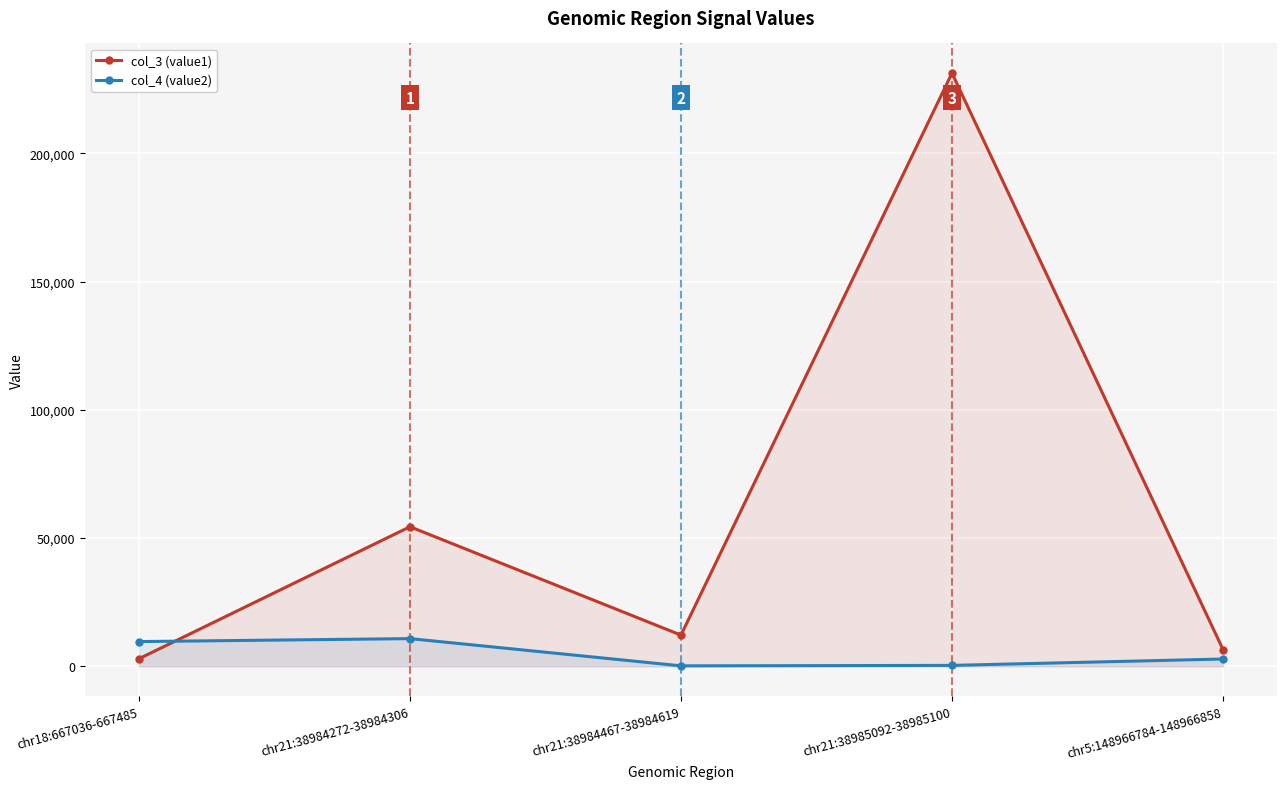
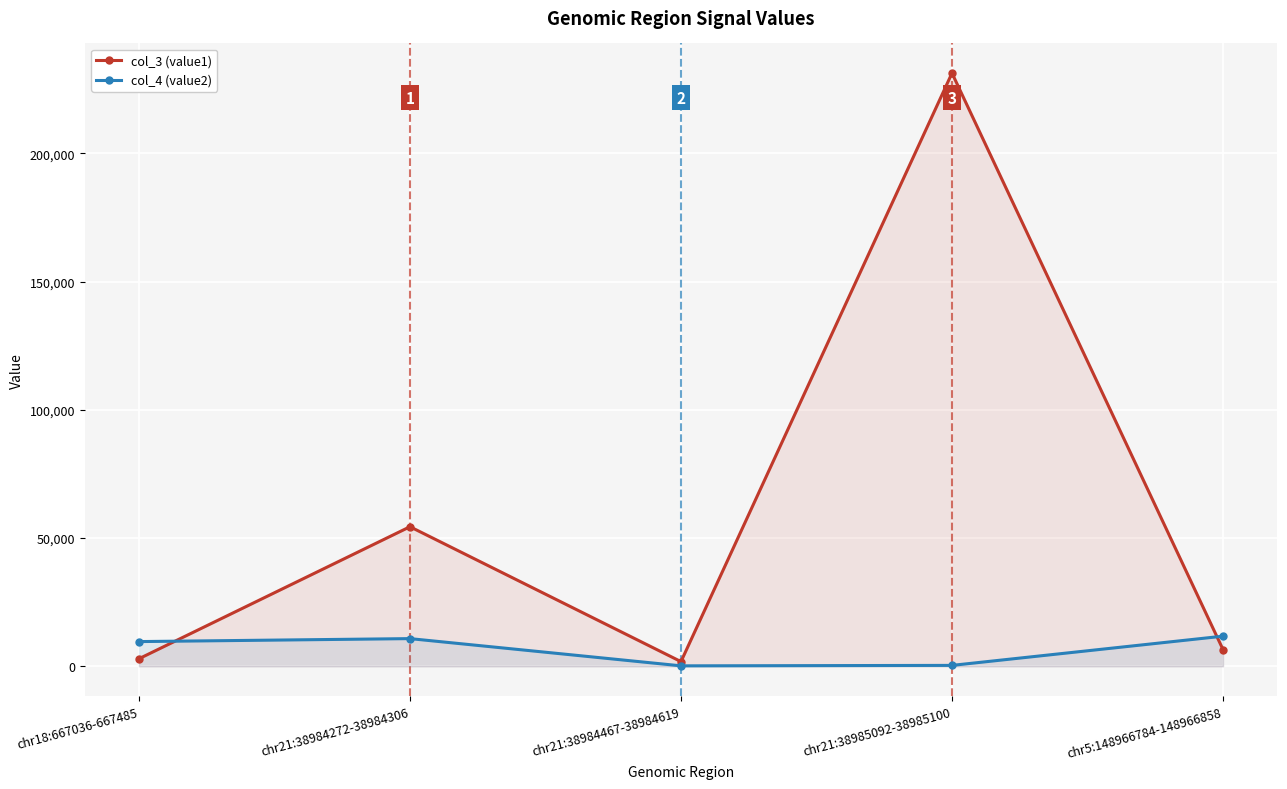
  {
    "col_3 (value1)": {
      "chr18:667036-667485": "3,000",
      "chr21:38984272-38984306": "54,000",
-     "chr21:38984467-38984619": "12,000",
+     "chr21:38984467-38984619": "2,000",
      "chr5:148966784-148966858": "7,000"
    },
    "col_4 (value2)": {
      "chr18:667036-667485": "10,000",
      "chr21:38984272-38984306": "11,000",
      "chr21:38984467-38984619": "0",
      "chr21:38985092-38985100": "0",
-     "chr5:148966784-148966858": "3,000"
+     "chr5:148966784-148966858": "12,000"
    }
  }
